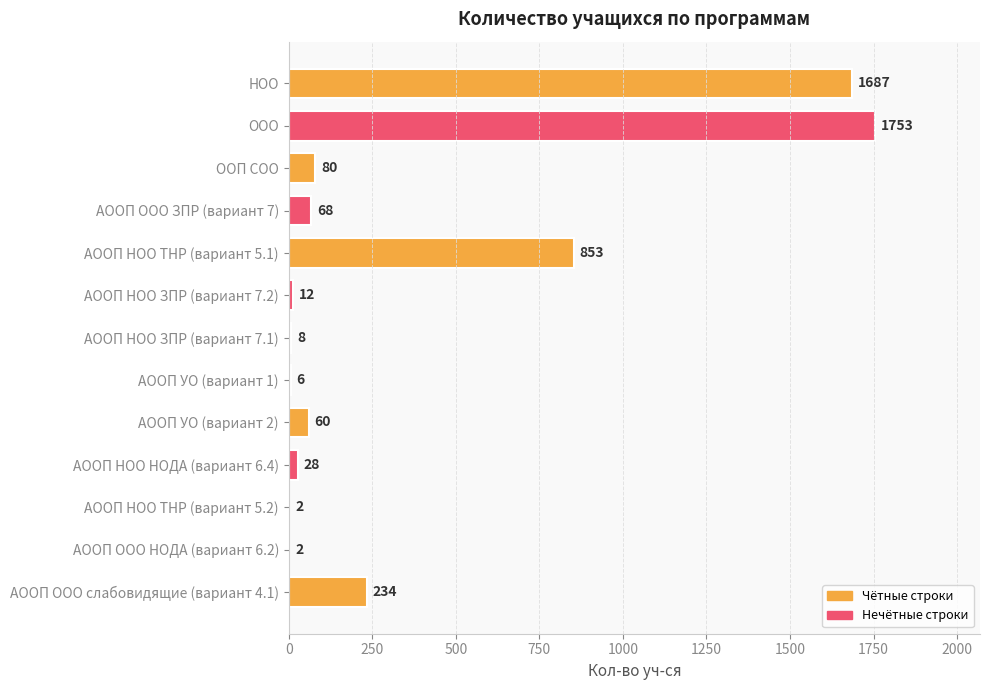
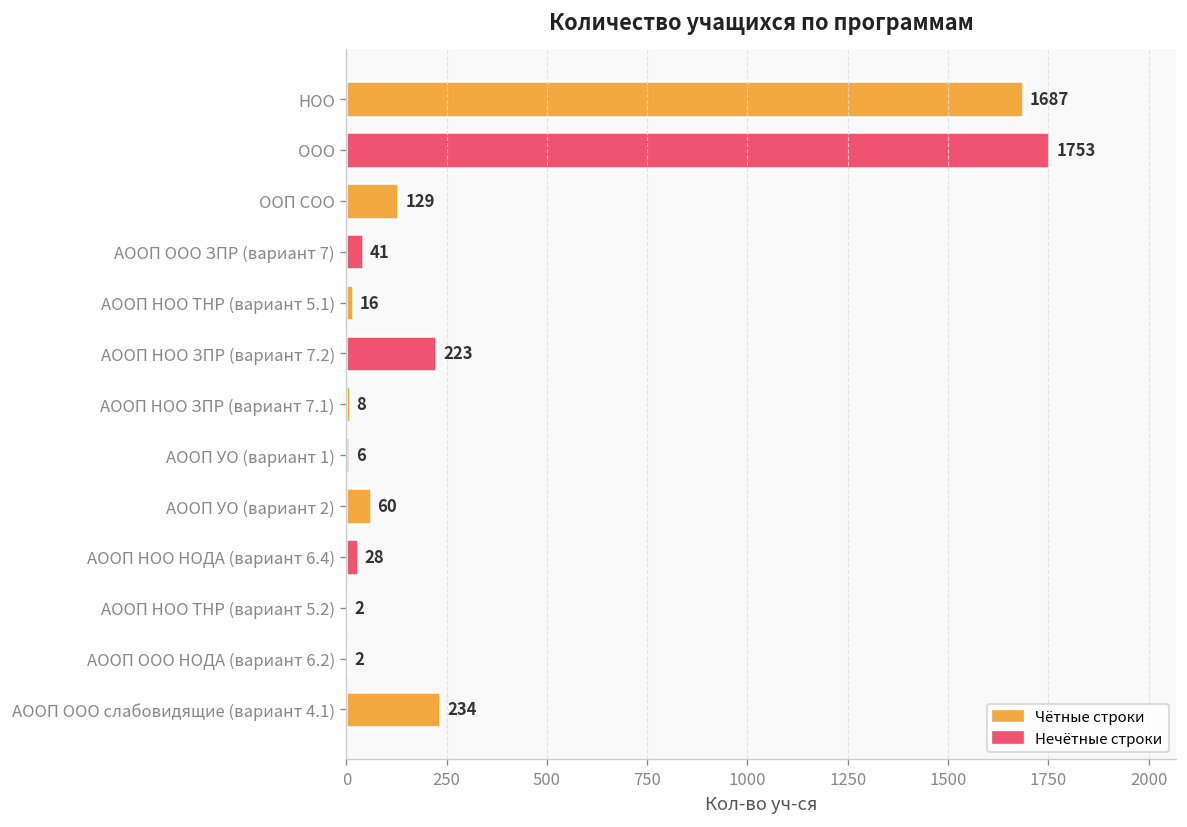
  {
    "НОО": 1687,
    "ООО": 1753,
-   "ООП СОО": 80,
-   "АООП ООО ЗПР (вариант 7)": 68,
-   "АООП НОО ТНР (вариант 5.1)": 853,
-   "АООП НОО ЗПР (вариант 7.2)": 12,
+   "ООП СОО": 129,
+   "АООП ООО ЗПР (вариант 7)": 41,
+   "АООП НОО ТНР (вариант 5.1)": 16,
+   "АООП НОО ЗПР (вариант 7.2)": 223,
    "АООП НОО ЗПР (вариант 7.1)": 8,
    "АООП УО (вариант 1)": 6,
    "АООП УО (вариант 2)": 60,
    "АООП НОО НОДА (вариант 6.4)": 28,
    "АООП НОО ТНР (вариант 5.2)": 2,
    "АООП ООО НОДА (вариант 6.2)": 2,
    "АООП ООО слабовидящие (вариант 4.1)": 234
  }
